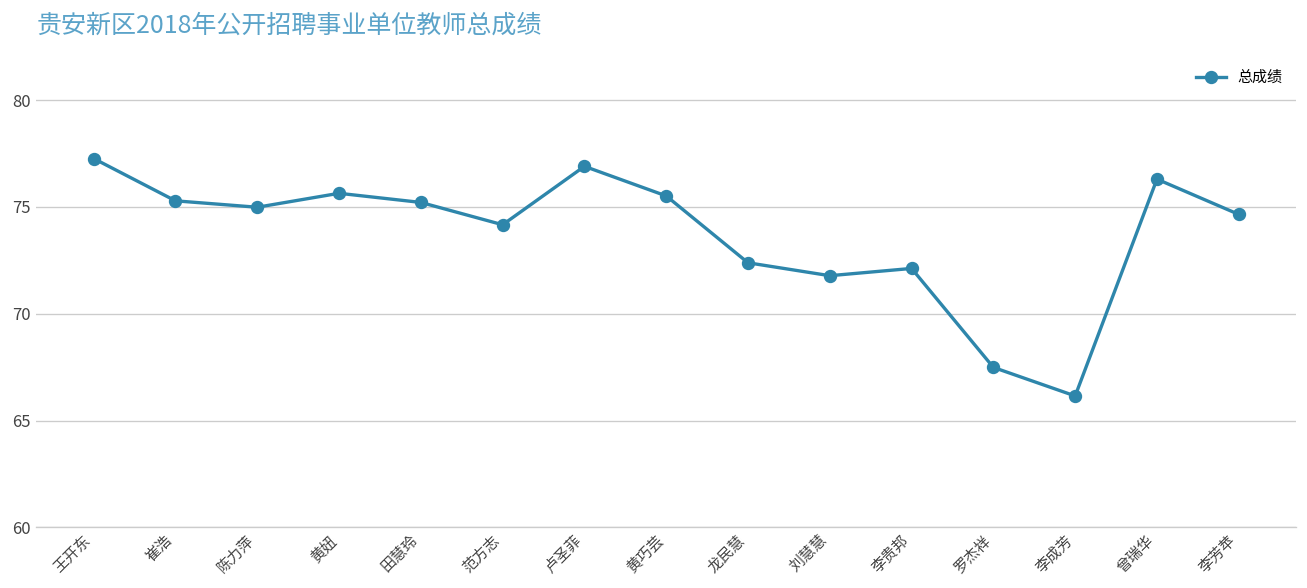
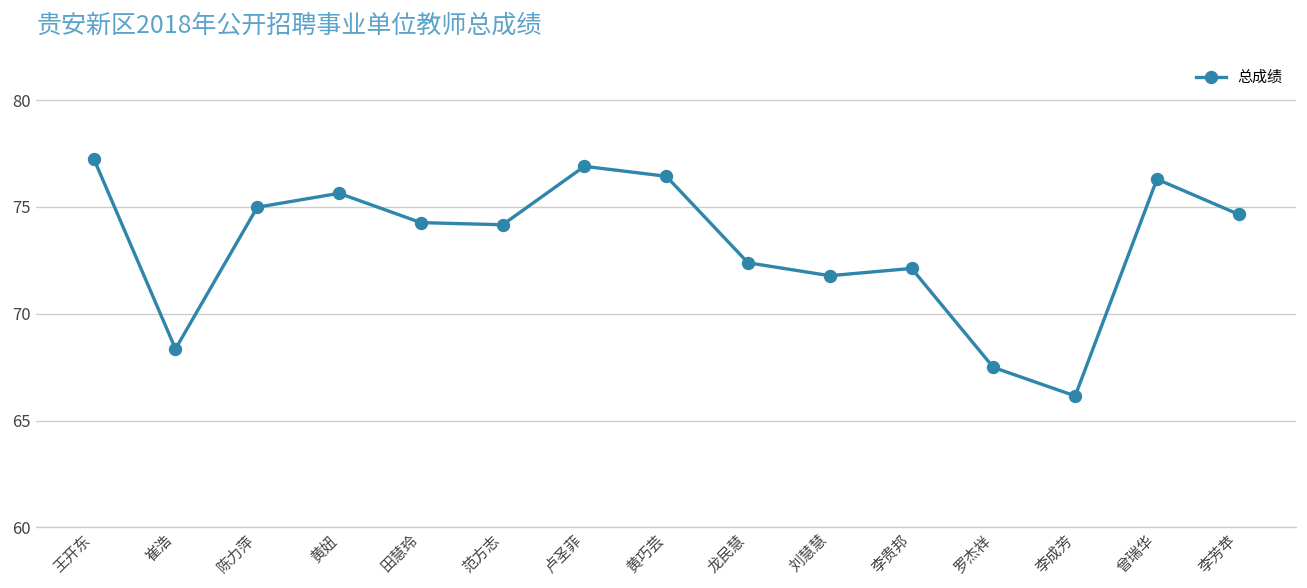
  {
    "王开东": 77.3,
-   "崔浩": 75.3,
+   "崔浩": 68.4,
    "陈力萍": 75.0,
    "黄妞": 75.6,
-   "田慧玲": 75.2,
+   "田慧玲": 74.3,
    "范方志": 74.2,
    "卢圣菲": 76.9,
-   "黄巧芸": 75.5,
+   "黄巧芸": 76.4,
    "龙民慧": 72.4,
    "刘慧慧": 71.8,
    "李贵邦": 72.1,
    "罗杰祥": 67.5,
    "李成芳": 66.2,
    "曾瑞华": 76.3,
    "李芳苹": 74.7
  }
